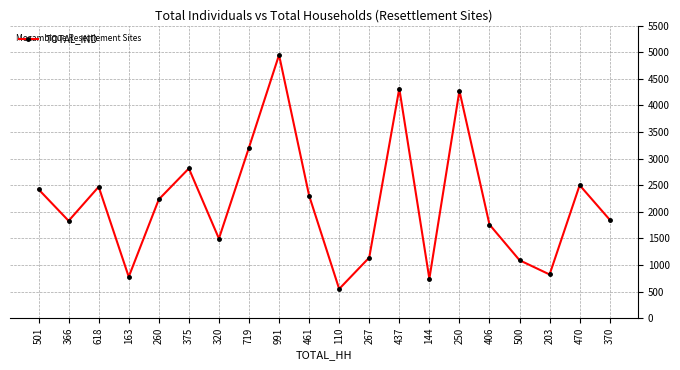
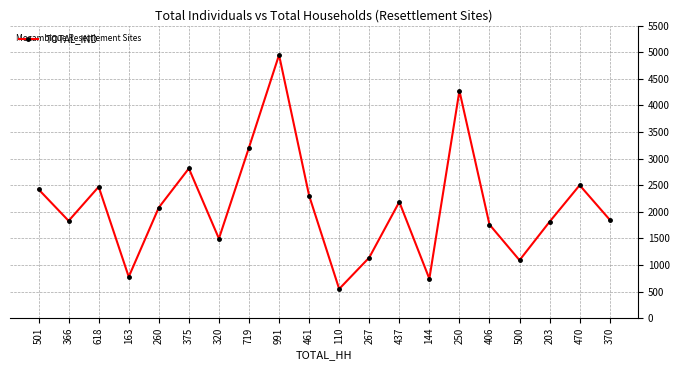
  {
    "501": 2400,
    "366": 1800,
    "618": 2500,
    "163": 800,
-   "260": 2200,
+   "260": 2100,
    "375": 2800,
    "320": 1500,
    "719": 3200,
    "991": 4900,
    "461": 2300,
    "110": 600,
    "267": 1100,
-   "437": 4300,
+   "437": 2200,
    "144": 700,
    "250": 4300,
    "406": 1800,
    "500": 1100,
-   "203": 800,
+   "203": 1800,
    "470": 2500,
    "370": 1900
  }
